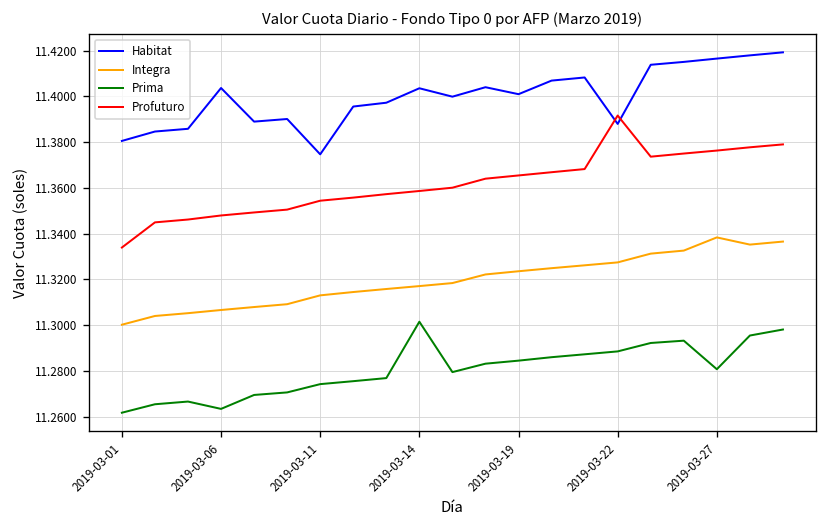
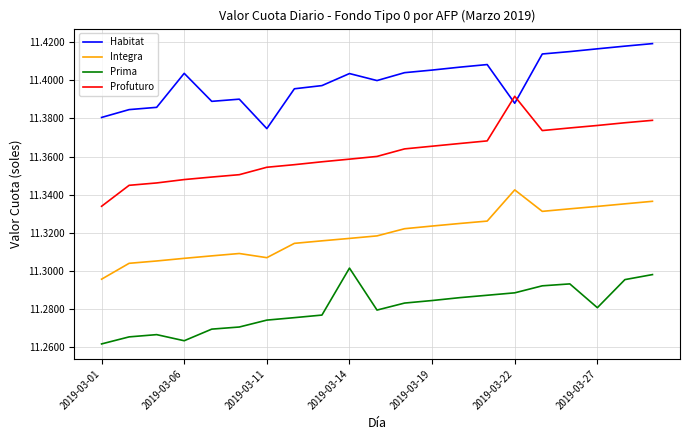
  {
    "Habitat": {
      "2019-03-01": 11.381,
      "2019-03-06": 11.404,
      "2019-03-11": 11.375,
      "2019-03-14": 11.404,
-     "2019-03-19": 11.401,
+     "2019-03-19": 11.405,
      "2019-03-22": 11.388,
      "2019-03-27": 11.416
    },
    "Integra": {
-     "2019-03-01": 11.300,
+     "2019-03-01": 11.296,
      "2019-03-06": 11.307,
-     "2019-03-11": 11.313,
+     "2019-03-11": 11.307,
      "2019-03-14": 11.317,
      "2019-03-19": 11.324,
-     "2019-03-22": 11.327,
-     "2019-03-27": 11.338
+     "2019-03-22": 11.343,
+     "2019-03-27": 11.334
    },
    "Prima": {
      "2019-03-01": 11.262,
      "2019-03-06": 11.263,
      "2019-03-11": 11.274,
      "2019-03-14": 11.302,
      "2019-03-19": 11.285,
      "2019-03-22": 11.289,
      "2019-03-27": 11.281
    },
    "Profuturo": {
      "2019-03-01": 11.334,
      "2019-03-06": 11.348,
      "2019-03-11": 11.354,
      "2019-03-14": 11.359,
      "2019-03-19": 11.365,
      "2019-03-22": 11.392,
      "2019-03-27": 11.376
    }
  }
